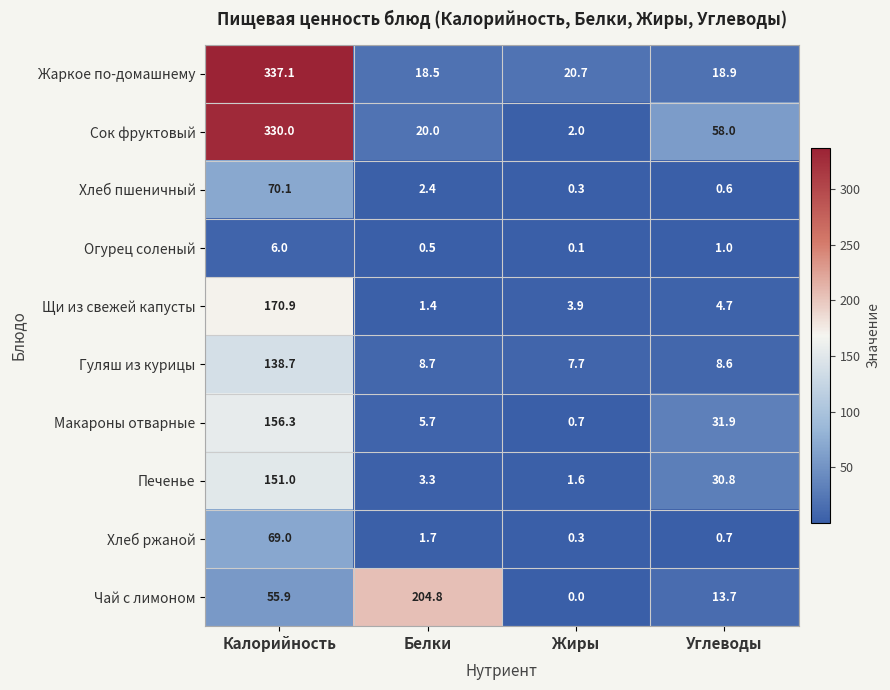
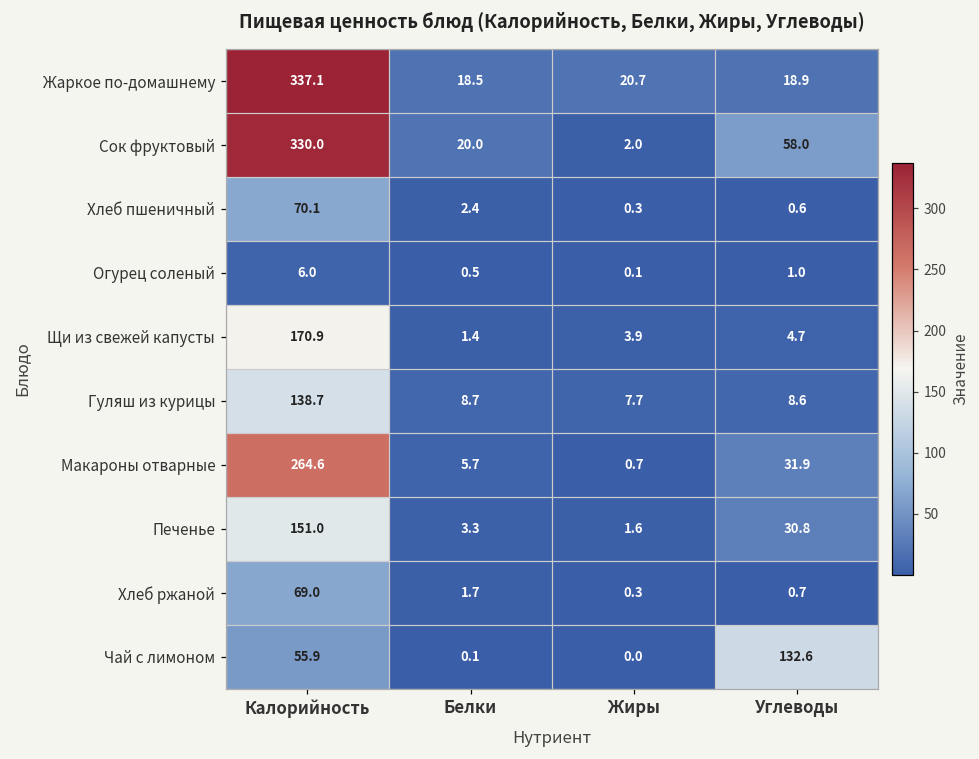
  {
    "Жаркое по-домашнему": {
      "Калорийность": 337.1,
      "Белки": 18.5,
      "Жиры": 20.7,
      "Углеводы": 18.9
    },
    "Сок фруктовый": {
      "Калорийность": 330.0,
      "Белки": 20.0,
      "Жиры": 2.0,
      "Углеводы": 58.0
    },
    "Хлеб пшеничный": {
      "Калорийность": 70.1,
      "Белки": 2.4,
      "Жиры": 0.3,
      "Углеводы": 0.6
    },
    "Огурец соленый": {
      "Калорийность": 6.0,
      "Белки": 0.5,
      "Жиры": 0.1,
      "Углеводы": 1.0
    },
    "Щи из свежей капусты": {
      "Калорийность": 170.9,
      "Белки": 1.4,
      "Жиры": 3.9,
      "Углеводы": 4.7
    },
    "Гуляш из курицы": {
      "Калорийность": 138.7,
      "Белки": 8.7,
      "Жиры": 7.7,
      "Углеводы": 8.6
    },
    "Макароны отварные": {
-     "Калорийность": 156.3,
+     "Калорийность": 264.6,
      "Белки": 5.7,
      "Жиры": 0.7,
      "Углеводы": 31.9
    },
    "Печенье": {
      "Калорийность": 151.0,
      "Белки": 3.3,
      "Жиры": 1.6,
      "Углеводы": 30.8
    },
    "Хлеб ржаной": {
      "Калорийность": 69.0,
      "Белки": 1.7,
      "Жиры": 0.3,
      "Углеводы": 0.7
    },
    "Чай с лимоном": {
      "Калорийность": 55.9,
-     "Белки": 204.8,
+     "Белки": 0.1,
      "Жиры": 0.0,
-     "Углеводы": 13.7
+     "Углеводы": 132.6
    }
  }
